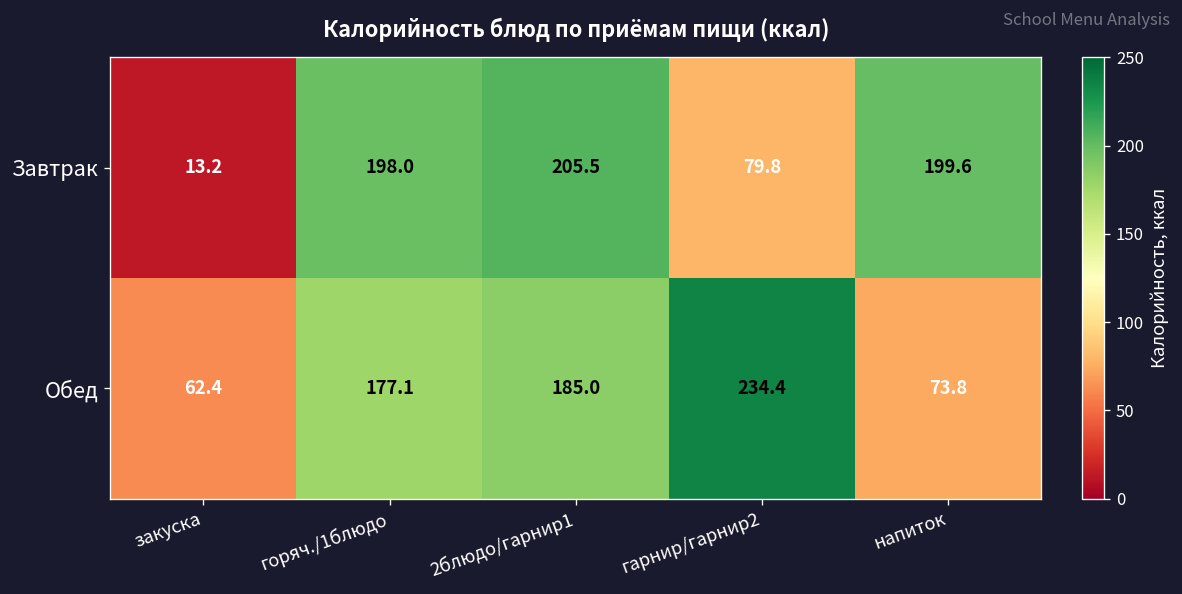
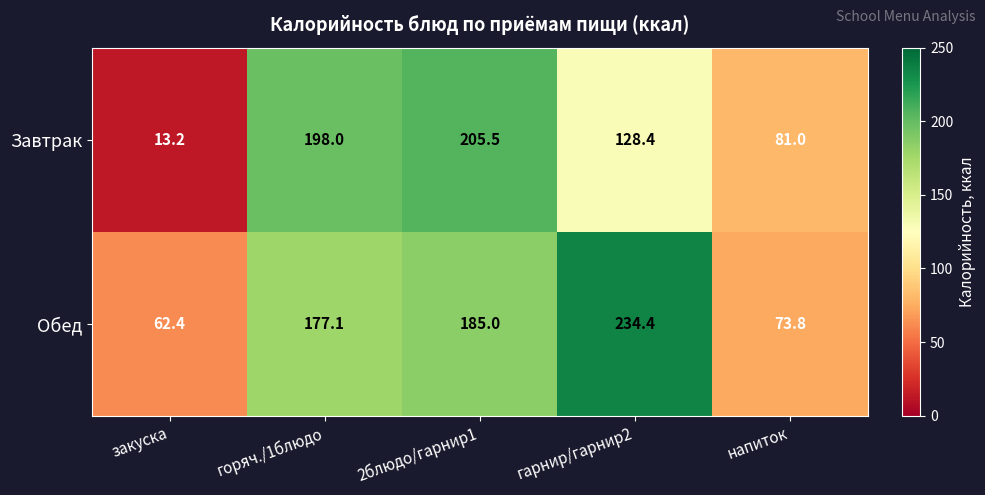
  {
    "Завтрак": {
      "закуска": 13.2,
      "горяч./1блюдо": 198.0,
      "2блюдо/гарнир1": 205.5,
-     "гарнир/гарнир2": 79.8,
-     "напиток": 199.6
+     "гарнир/гарнир2": 128.4,
+     "напиток": 81.0
    },
    "Обед": {
      "закуска": 62.4,
      "горяч./1блюдо": 177.1,
      "2блюдо/гарнир1": 185.0,
      "гарнир/гарнир2": 234.4,
      "напиток": 73.8
    }
  }
